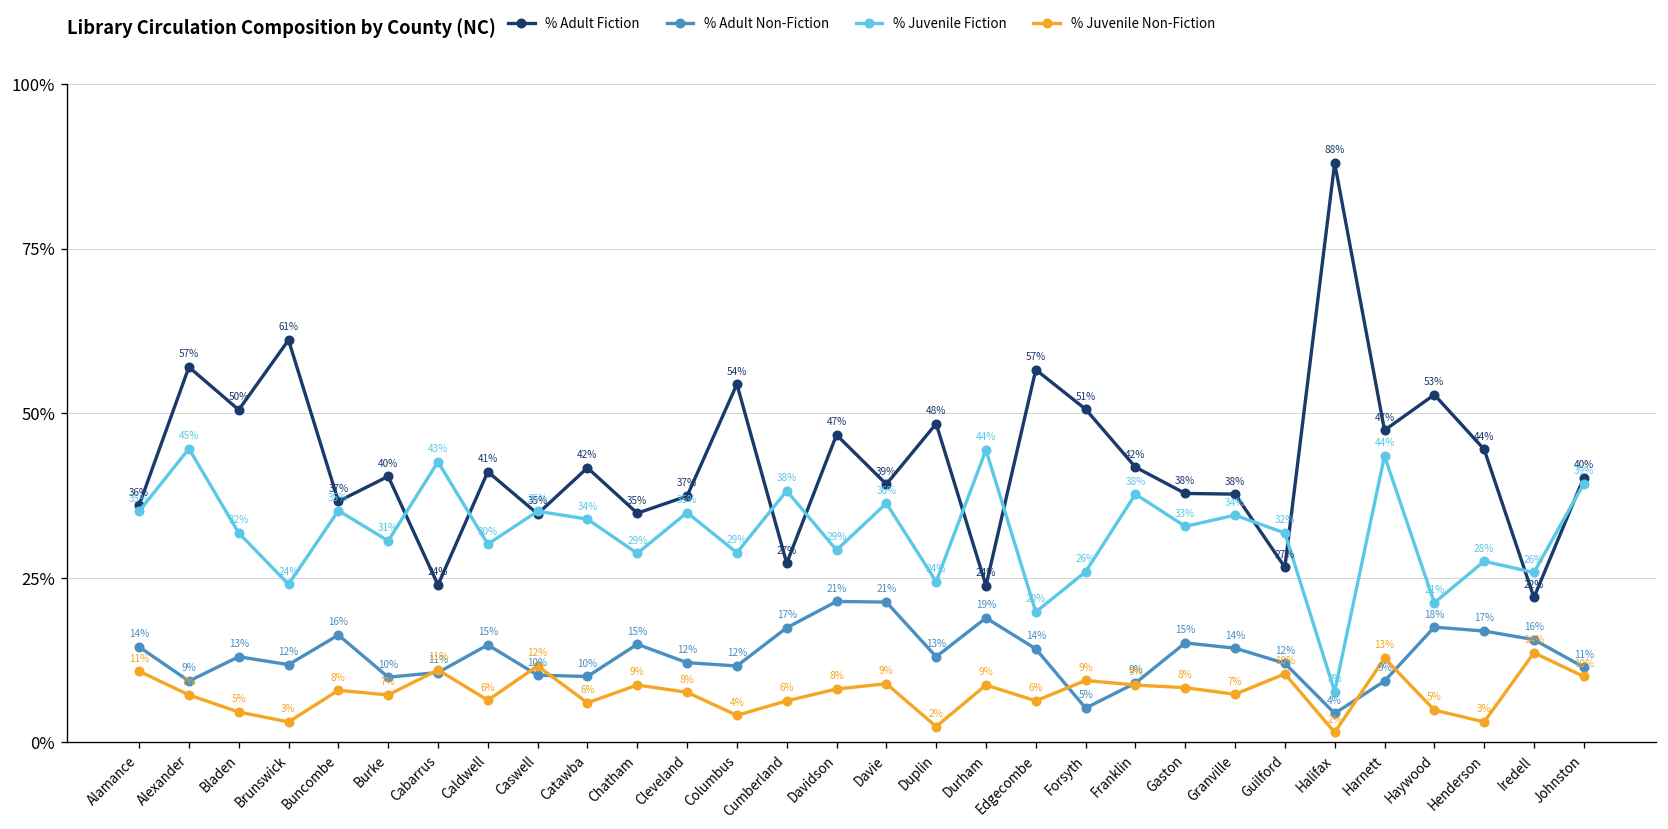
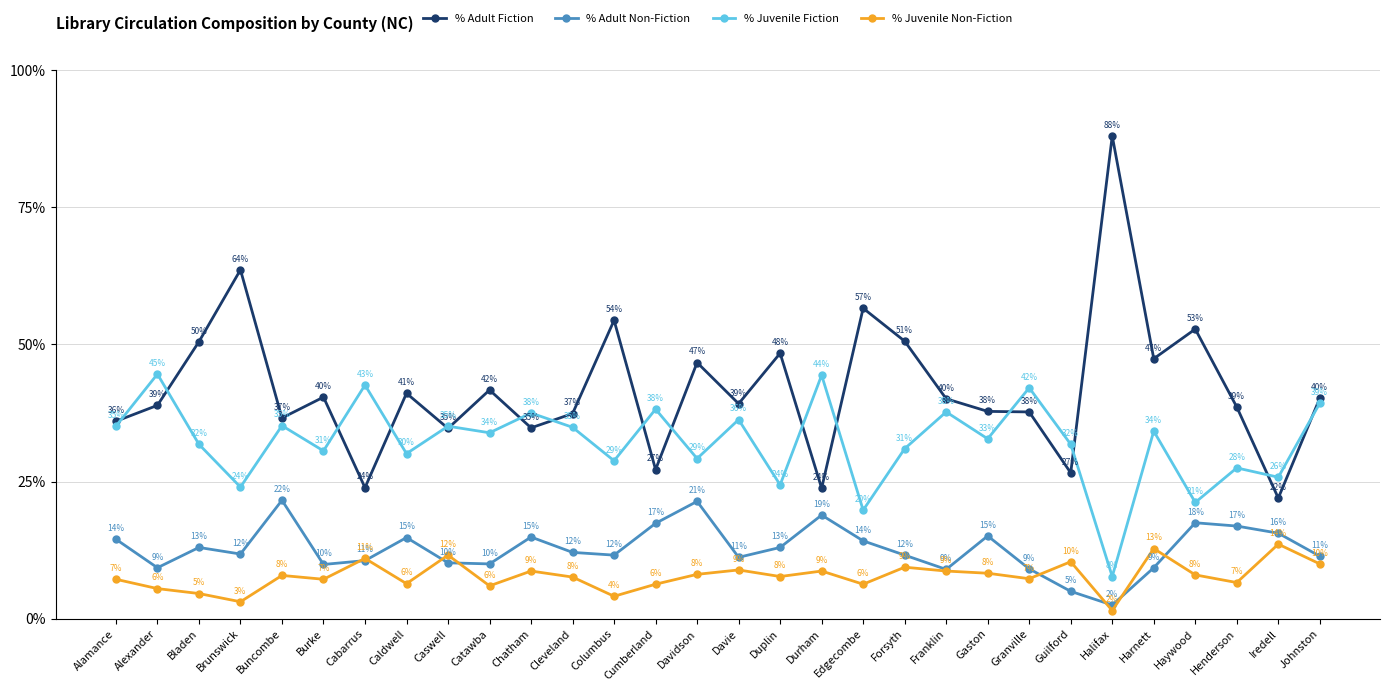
  {
    "% Adult Fiction": {
-     "Alexander": "57%",
+     "Alexander": "39%",
      "Bladen": "50%",
-     "Brunswick": "61%",
+     "Brunswick": "64%",
      "Buncombe": "37%",
      "Burke": "40%",
      "Cabarrus": "24%",
      "Caldwell": "41%",
      "Catawba": "42%",
      "Cleveland": "37%",
      "Columbus": "54%",
      "Cumberland": "27%",
      "Davidson": "47%",
      "Davie": "39%",
      "Duplin": "48%",
      "Durham": "24%",
      "Edgecombe": "57%",
      "Forsyth": "51%",
-     "Franklin": "42%",
+     "Franklin": "40%",
      "Gaston": "38%",
      "Granville": "38%",
      "Guilford": "27%",
      "Halifax": "88%",
      "Harnett": "47%",
      "Haywood": "53%",
-     "Henderson": "44%",
+     "Henderson": "39%",
      "Iredell": "22%"
    },
    "% Adult Non-Fiction": {
      "Alamance": "14%",
      "Alexander": "9%",
      "Bladen": "13%",
      "Brunswick": "12%",
-     "Buncombe": "16%",
+     "Buncombe": "22%",
      "Burke": "10%",
      "Caldwell": "15%",
      "Catawba": "10%",
      "Chatham": "15%",
      "Cleveland": "12%",
      "Columbus": "12%",
      "Cumberland": "17%",
      "Davidson": "21%",
-     "Davie": "21%",
+     "Davie": "11%",
      "Duplin": "13%",
      "Durham": "19%",
      "Edgecombe": "14%",
-     "Forsyth": "5%",
+     "Forsyth": "12%",
      "Gaston": "15%",
-     "Granville": "14%",
-     "Guilford": "12%",
-     "Halifax": "4%",
+     "Granville": "9%",
+     "Guilford": "5%",
+     "Halifax": "2%",
      "Harnett": "9%",
      "Haywood": "18%",
      "Henderson": "17%",
      "Iredell": "16%"
    },
    "% Juvenile Fiction": {
      "Alexander": "45%",
      "Bladen": "32%",
      "Brunswick": "24%",
      "Burke": "31%",
      "Cabarrus": "43%",
      "Caldwell": "30%",
      "Catawba": "34%",
-     "Chatham": "29%",
+     "Chatham": "38%",
      "Columbus": "29%",
      "Cumberland": "38%",
      "Davidson": "29%",
      "Duplin": "24%",
      "Durham": "44%",
      "Edgecombe": "20%",
-     "Forsyth": "26%",
+     "Forsyth": "31%",
      "Gaston": "33%",
-     "Granville": "34%",
+     "Granville": "42%",
      "Guilford": "32%",
      "Halifax": "8%",
-     "Harnett": "44%",
+     "Harnett": "34%",
      "Haywood": "21%",
      "Henderson": "28%",
      "Iredell": "26%"
    },
    "% Juvenile Non-Fiction": {
-     "Alamance": "11%",
-     "Alexander": "7%",
+     "Alamance": "7%",
+     "Alexander": "6%",
      "Bladen": "5%",
      "Brunswick": "3%",
      "Buncombe": "8%",
      "Caldwell": "6%",
      "Catawba": "6%",
      "Chatham": "9%",
      "Cleveland": "8%",
      "Columbus": "4%",
      "Cumberland": "6%",
      "Davidson": "8%",
-     "Duplin": "2%",
+     "Duplin": "8%",
      "Durham": "9%",
      "Edgecombe": "6%",
      "Gaston": "8%",
      "Guilford": "10%",
      "Harnett": "13%",
-     "Haywood": "5%",
-     "Henderson": "3%"
+     "Haywood": "8%",
+     "Henderson": "7%"
    }
  }
